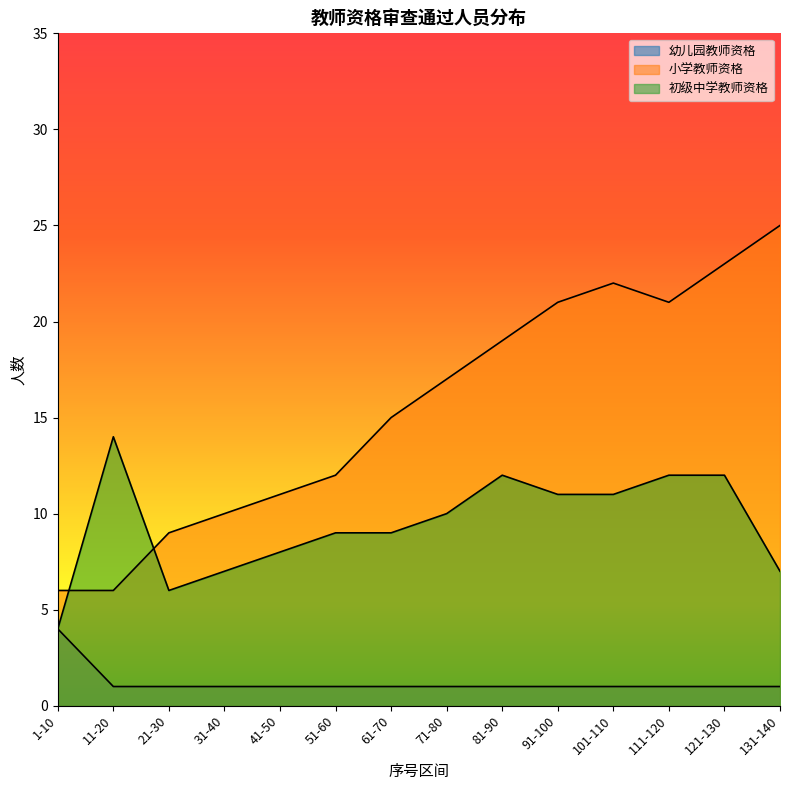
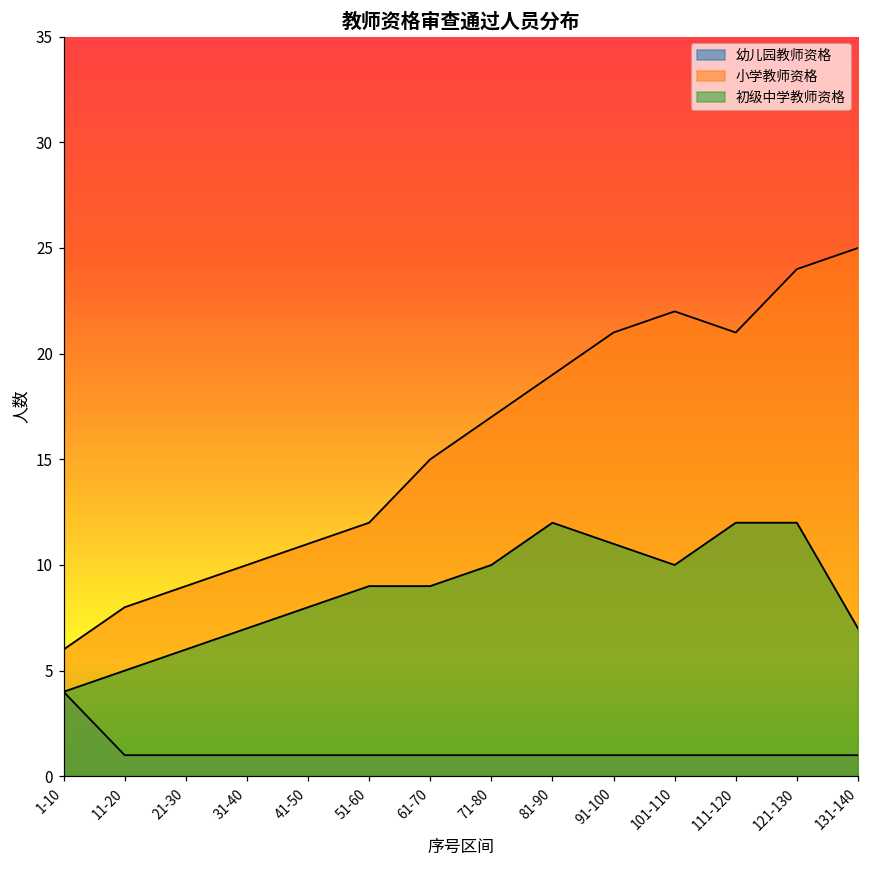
  {
    "幼儿园教师资格": {
      "11-20": 1,
      "21-30": 1,
      "31-40": 1,
      "41-50": 1,
      "51-60": 1,
      "61-70": 1,
      "71-80": 1,
      "81-90": 1,
      "91-100": 1,
      "101-110": 1,
      "111-120": 1,
      "121-130": 1,
      "131-140": 1
    },
    "小学教师资格": {
      "1-10": 6,
-     "11-20": 6,
+     "11-20": 8,
      "21-30": 9,
      "31-40": 10,
      "41-50": 11,
      "51-60": 12,
      "61-70": 15,
      "71-80": 17,
      "81-90": 19,
      "91-100": 21,
      "101-110": 22,
      "111-120": 21,
-     "121-130": 23,
+     "121-130": 24,
      "131-140": 25
    },
    "初级中学教师资格": {
-     "11-20": 14,
+     "11-20": 5,
      "21-30": 6,
      "31-40": 7,
      "41-50": 8,
      "51-60": 9,
      "61-70": 9,
      "71-80": 10,
      "81-90": 12,
      "91-100": 11,
-     "101-110": 11,
+     "101-110": 10,
      "111-120": 12,
      "121-130": 12,
      "131-140": 7
    }
  }
